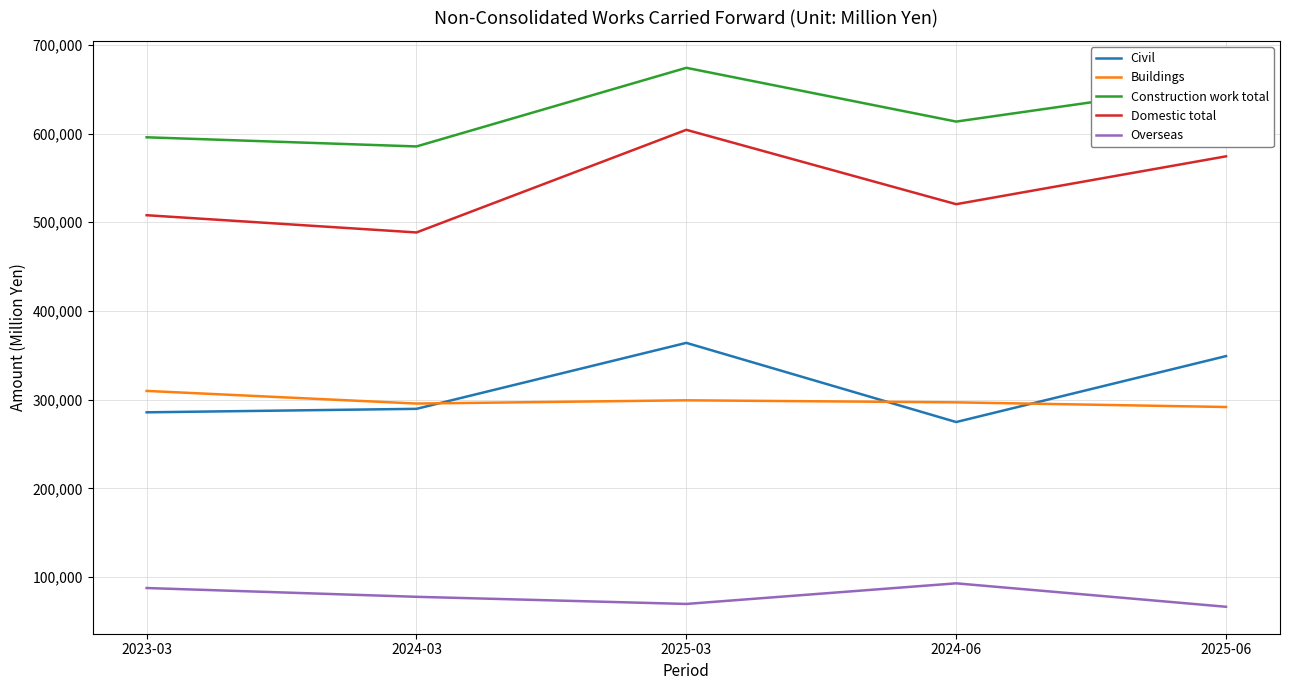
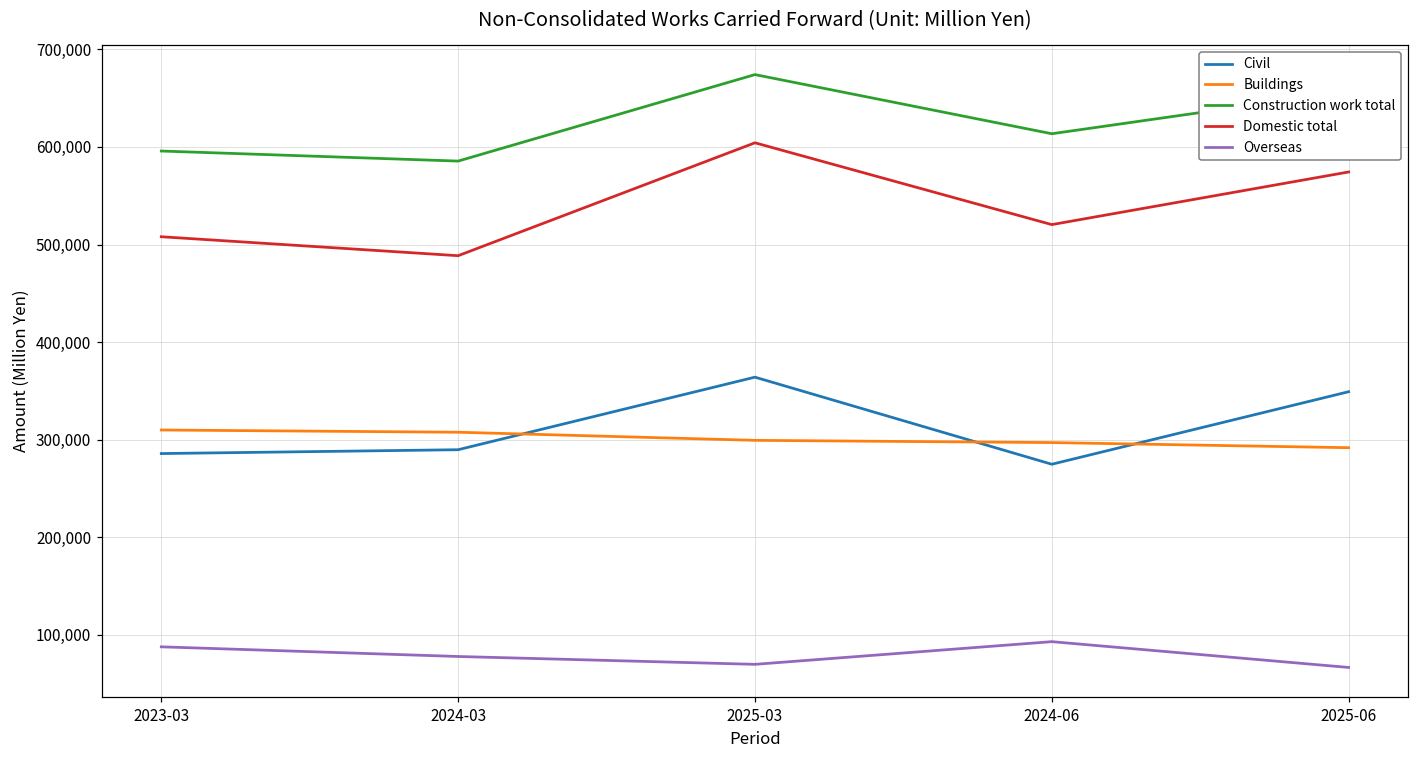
  {
    "Civil": {
      "2023-03": "290,000",
      "2024-03": "290,000",
      "2025-03": "360,000",
      "2024-06": "270,000",
      "2025-06": "350,000"
    },
    "Buildings": {
      "2023-03": "310,000",
-     "2024-03": "300,000",
+     "2024-03": "310,000",
      "2025-03": "300,000",
      "2024-06": "300,000",
      "2025-06": "290,000"
    },
    "Construction work total": {
      "2023-03": "600,000",
      "2024-03": "590,000",
      "2025-03": "670,000",
      "2024-06": "610,000"
    },
    "Domestic total": {
      "2023-03": "510,000",
      "2024-03": "490,000",
      "2025-03": "600,000",
      "2024-06": "520,000",
      "2025-06": "570,000"
    },
    "Overseas": {
      "2023-03": "90,000",
      "2024-03": "80,000",
      "2025-03": "70,000",
      "2024-06": "90,000",
      "2025-06": "70,000"
    }
  }
